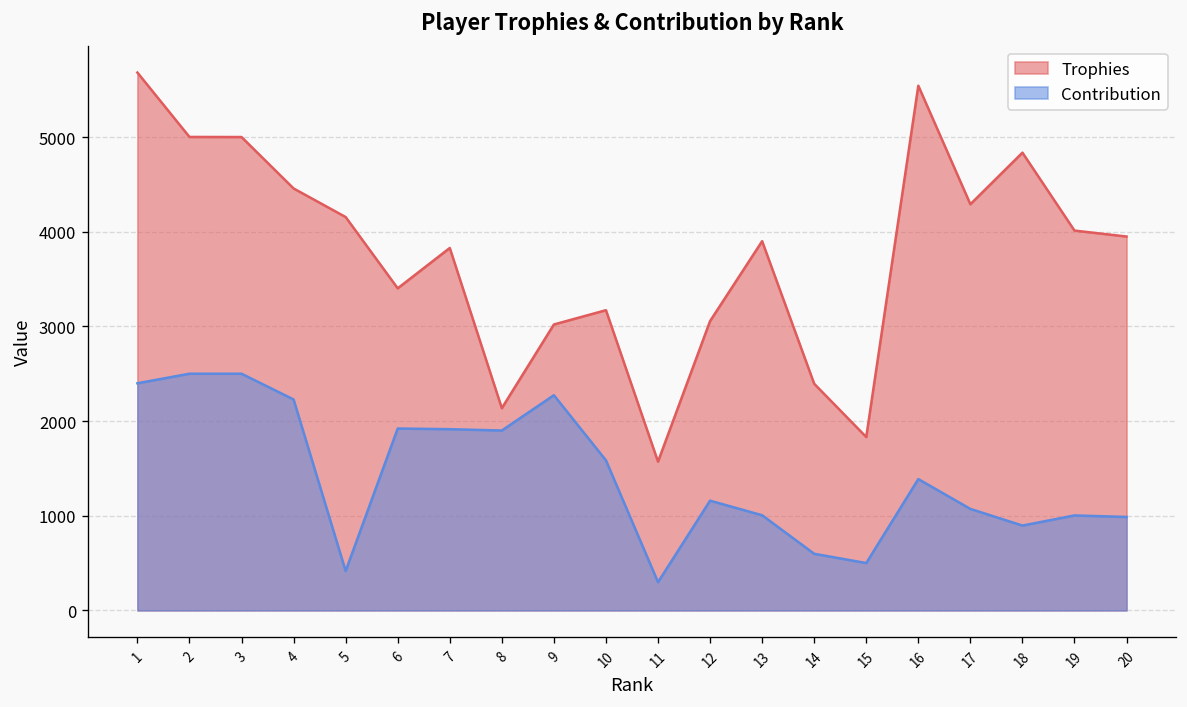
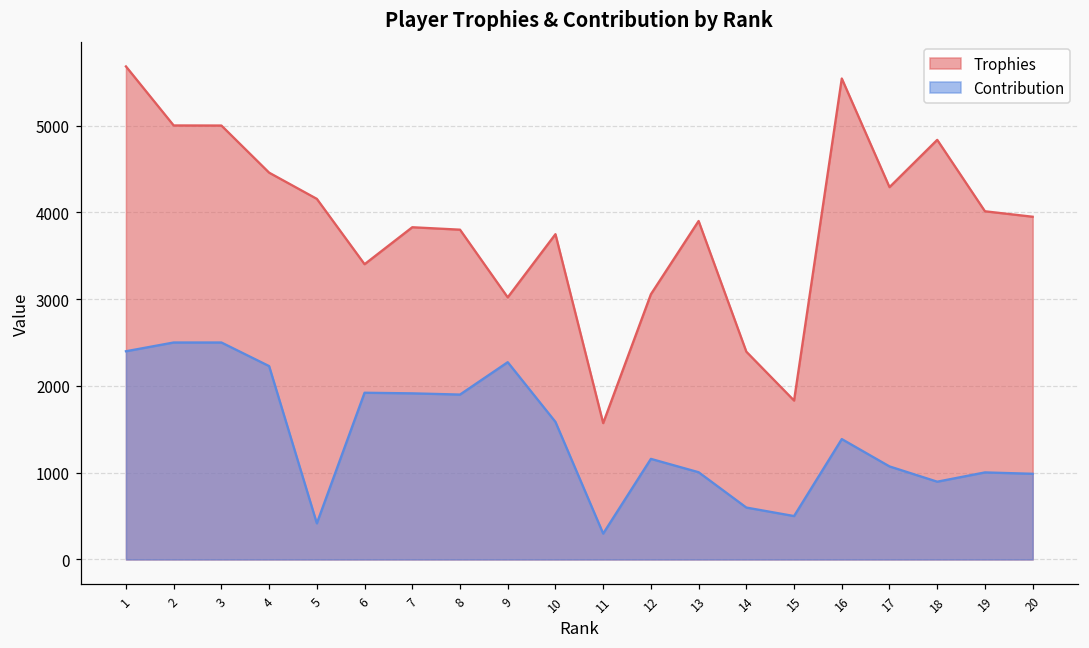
  {
    "Trophies": {
      "1": 5700,
      "2": 5000,
      "3": 5000,
      "4": 4500,
      "5": 4200,
      "6": 3400,
      "7": 3800,
-     "8": 2100,
+     "8": 3800,
      "9": 3000,
-     "10": 3200,
+     "10": 3700,
      "11": 1600,
      "12": 3100,
      "13": 3900,
      "14": 2400,
      "15": 1800,
      "16": 5500,
      "17": 4300,
      "18": 4800,
      "19": 4000,
      "20": 3900
    },
    "Contribution": {
      "1": 2400,
      "2": 2500,
      "3": 2500,
      "4": 2200,
      "5": 400,
      "6": 1900,
      "7": 1900,
      "8": 1900,
      "9": 2300,
      "10": 1600,
      "11": 300,
      "12": 1200,
      "13": 1000,
      "14": 600,
      "15": 500,
      "16": 1400,
      "17": 1100,
      "18": 900,
      "19": 1000,
      "20": 1000
    }
  }
